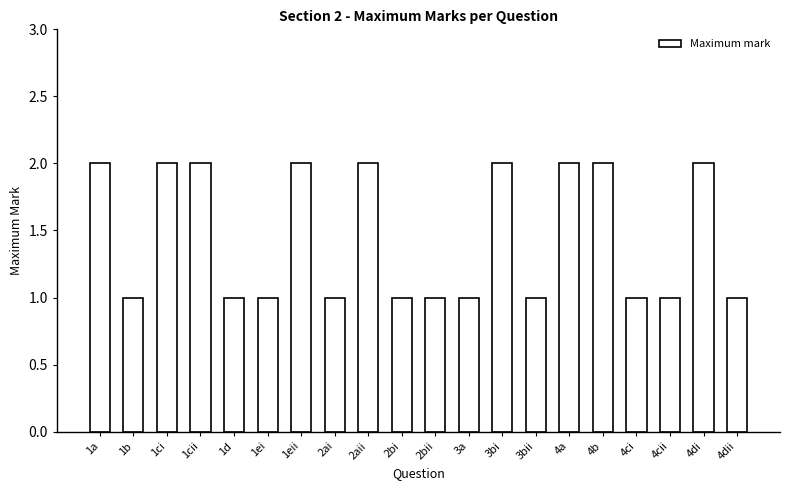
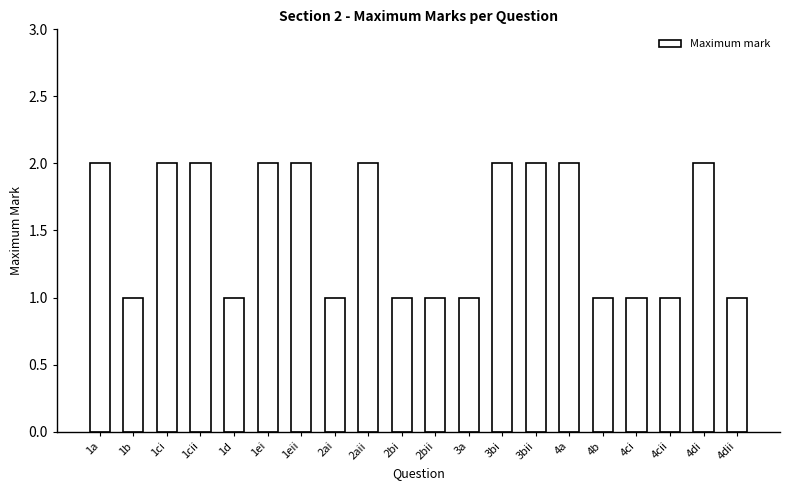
  {
    "1a": 2,
    "1b": 1,
    "1ci": 2,
    "1cii": 2,
    "1d": 1,
-   "1ei": 1,
+   "1ei": 2,
    "1eii": 2,
    "2ai": 1,
    "2aii": 2,
    "2bi": 1,
    "2bii": 1,
    "3a": 1,
    "3bi": 2,
-   "3bii": 1,
+   "3bii": 2,
    "4a": 2,
-   "4b": 2,
+   "4b": 1,
    "4ci": 1,
    "4cii": 1,
    "4di": 2,
    "4dii": 1
  }
